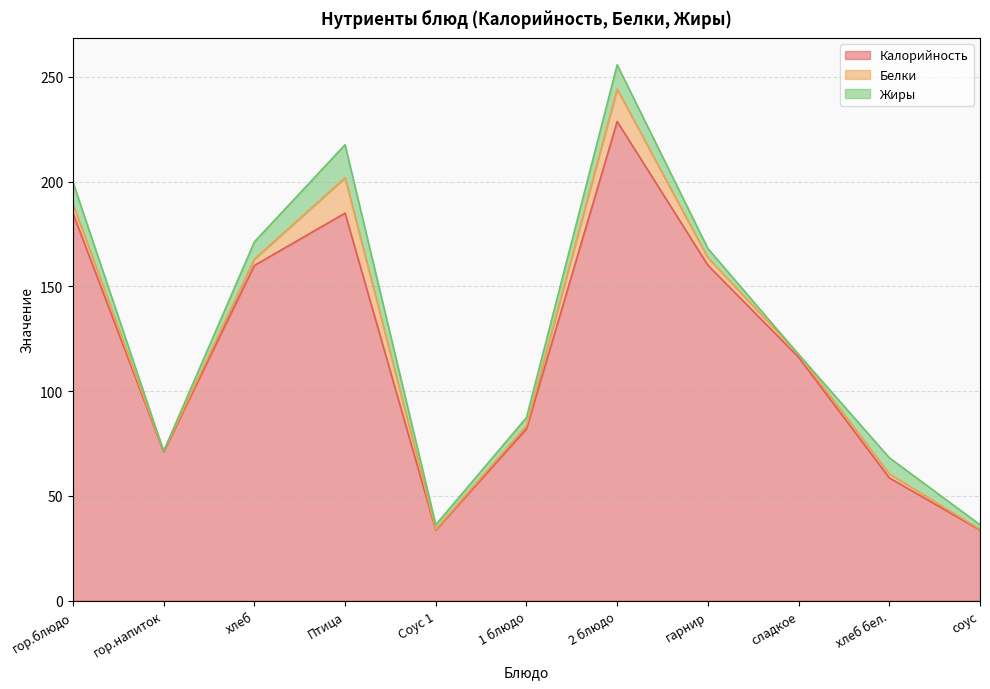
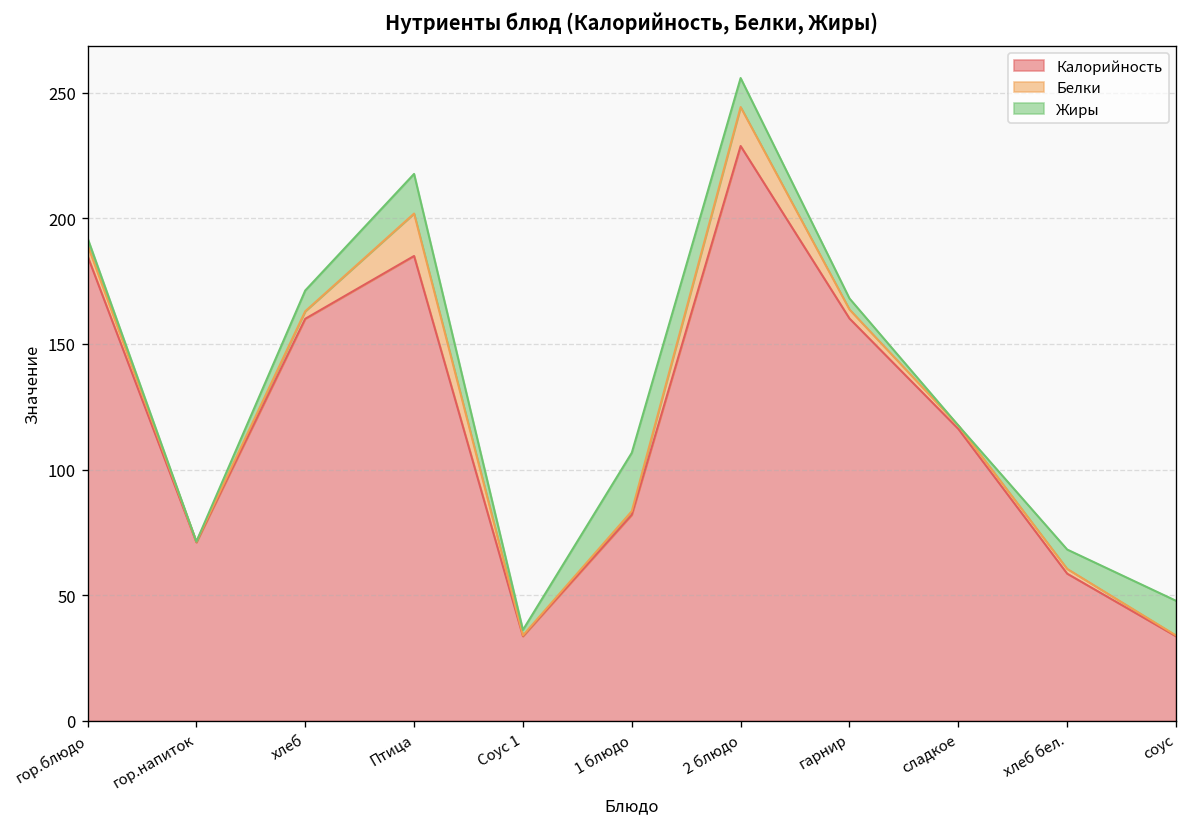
  {
    "Жиры": {
-     "гор.блюдо": 10,
+     "гор.блюдо": 3,
      "хлеб": 8,
      "Птица": 16,
      "Соус 1": 2,
-     "1 блюдо": 4,
+     "1 блюдо": 23,
      "2 блюдо": 12,
      "гарнир": 4,
      "хлеб бел.": 8,
-     "соус": 2
+     "соус": 14
    }
  }
